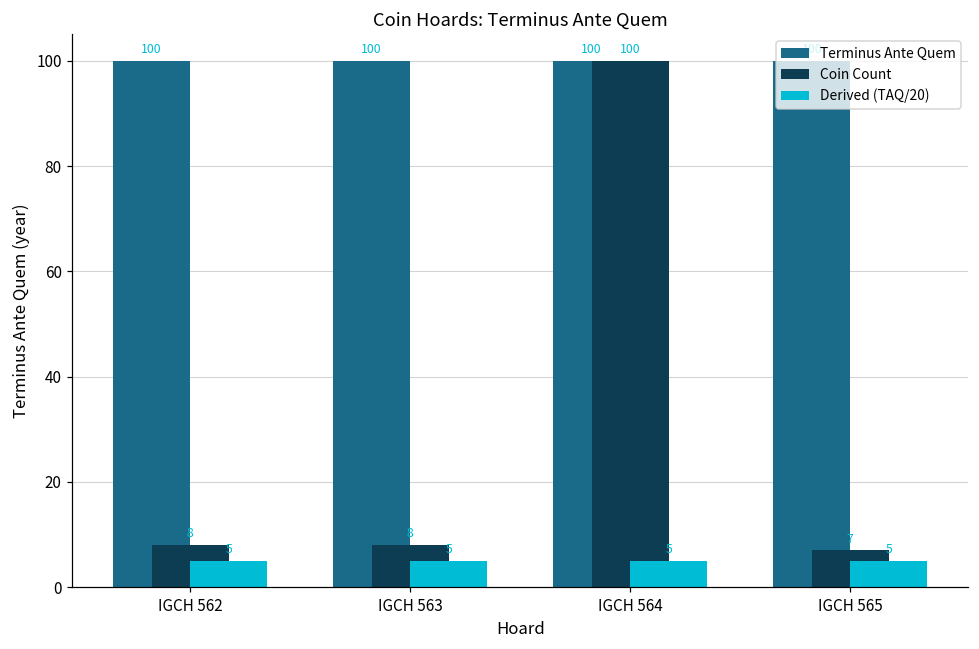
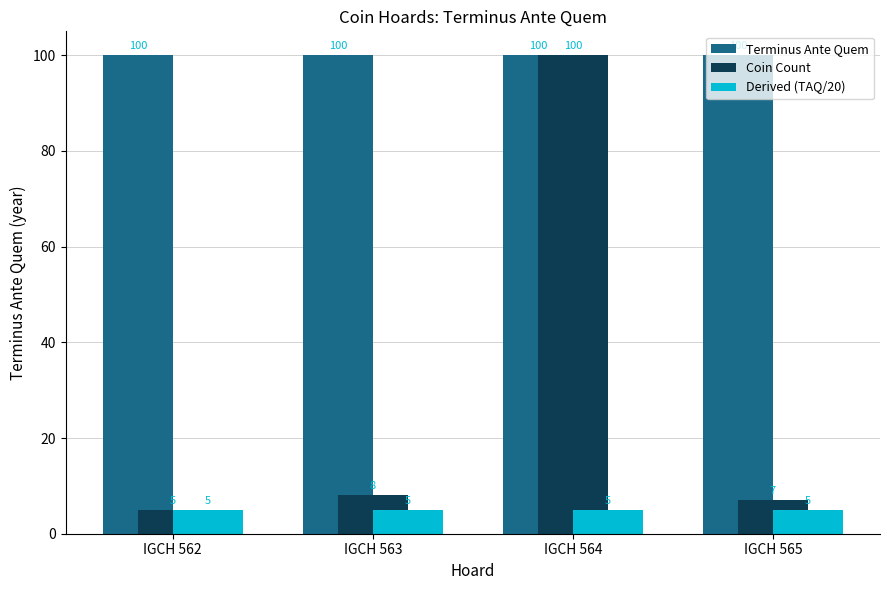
  {
    "Terminus Ante Quem": {
      "IGCH 562": 100,
      "IGCH 563": 100,
      "IGCH 564": 100
    },
    "Coin Count": {
-     "IGCH 562": 8,
+     "IGCH 562": 5,
      "IGCH 563": 8,
      "IGCH 564": 100,
      "IGCH 565": 7
    },
    "Derived (TAQ/20)": {
      "IGCH 562": 5,
      "IGCH 563": 5,
      "IGCH 564": 5,
      "IGCH 565": 5
    }
  }
